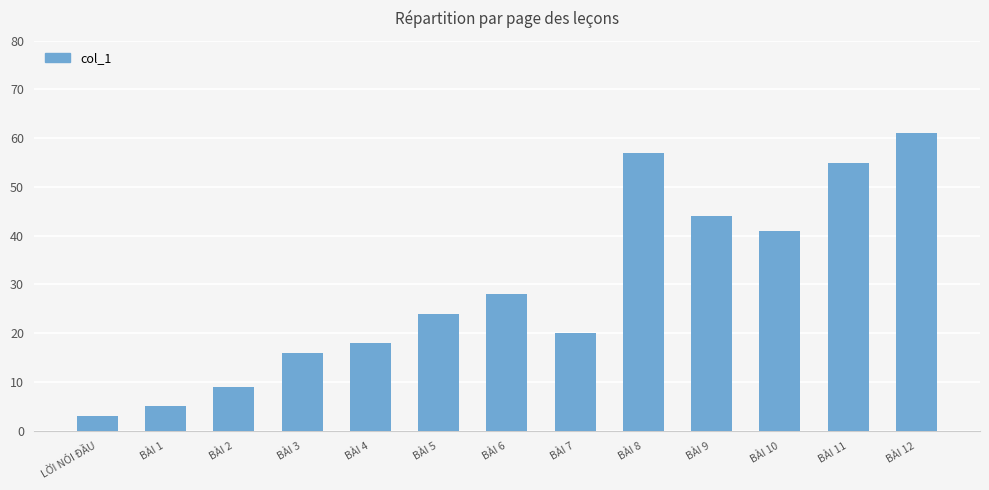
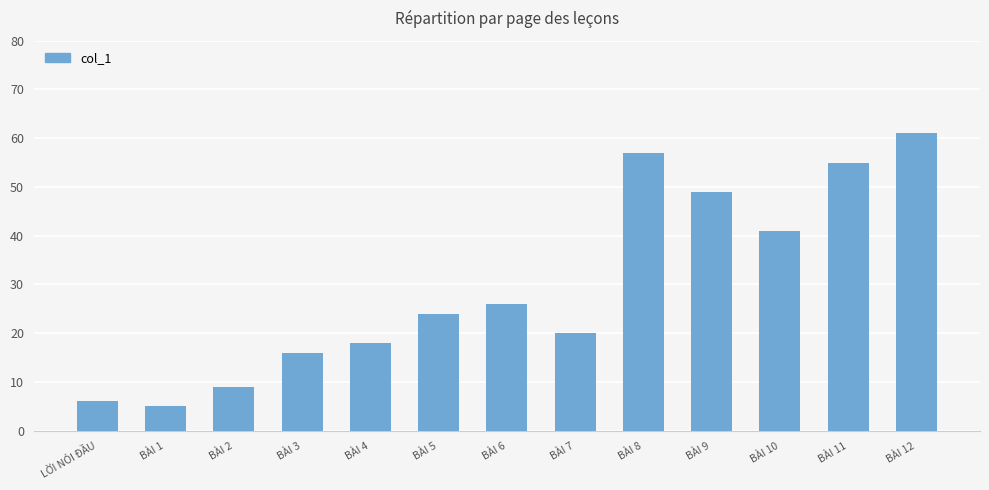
  {
-   "LỜI NÓI ĐẦU": 3,
+   "LỜI NÓI ĐẦU": 6,
    "BÀI 1": 5,
    "BÀI 2": 9,
    "BÀI 3": 16,
    "BÀI 4": 18,
    "BÀI 5": 24,
-   "BÀI 6": 28,
+   "BÀI 6": 26,
    "BÀI 7": 20,
    "BÀI 8": 57,
-   "BÀI 9": 44,
+   "BÀI 9": 49,
    "BÀI 10": 41,
    "BÀI 11": 55,
    "BÀI 12": 61
  }
